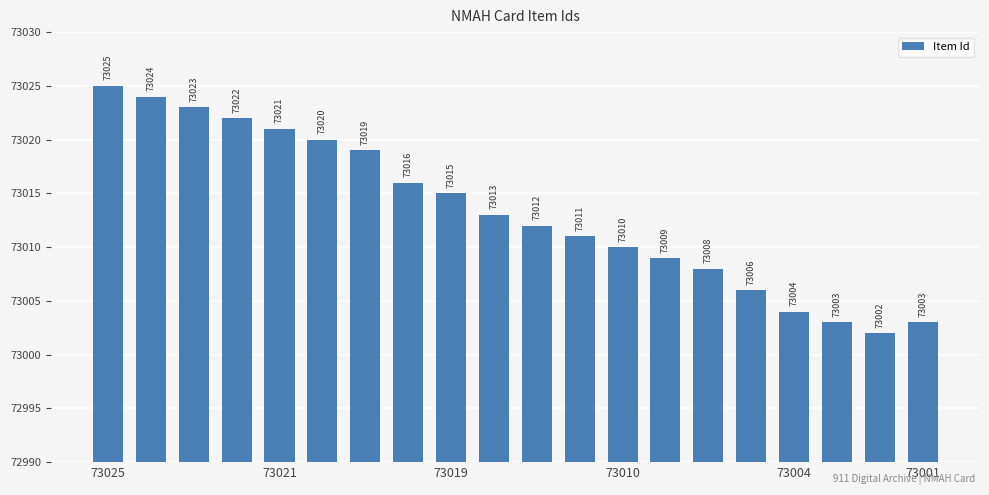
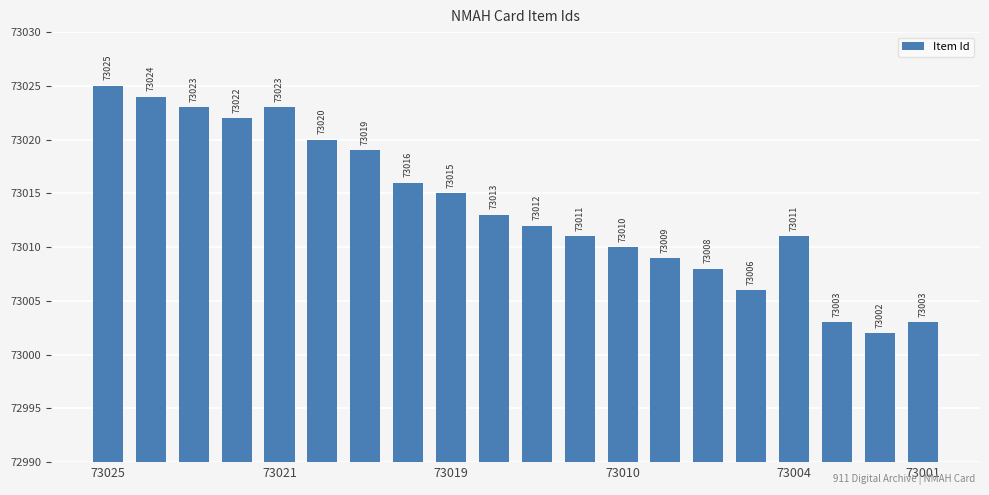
  {
    "73025": 73025,
-   "73021": 73021,
+   "73021": 73023,
    "73010": 73010,
-   "73004": 73004,
+   "73004": 73011,
    "73001": 73003
  }
